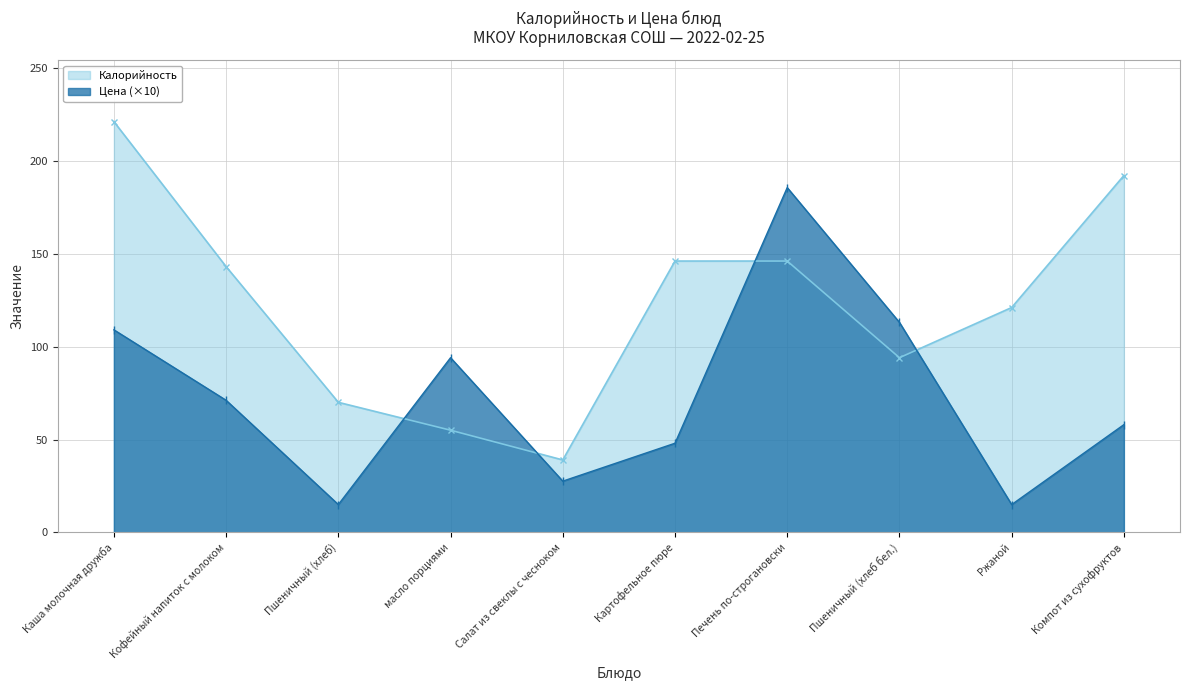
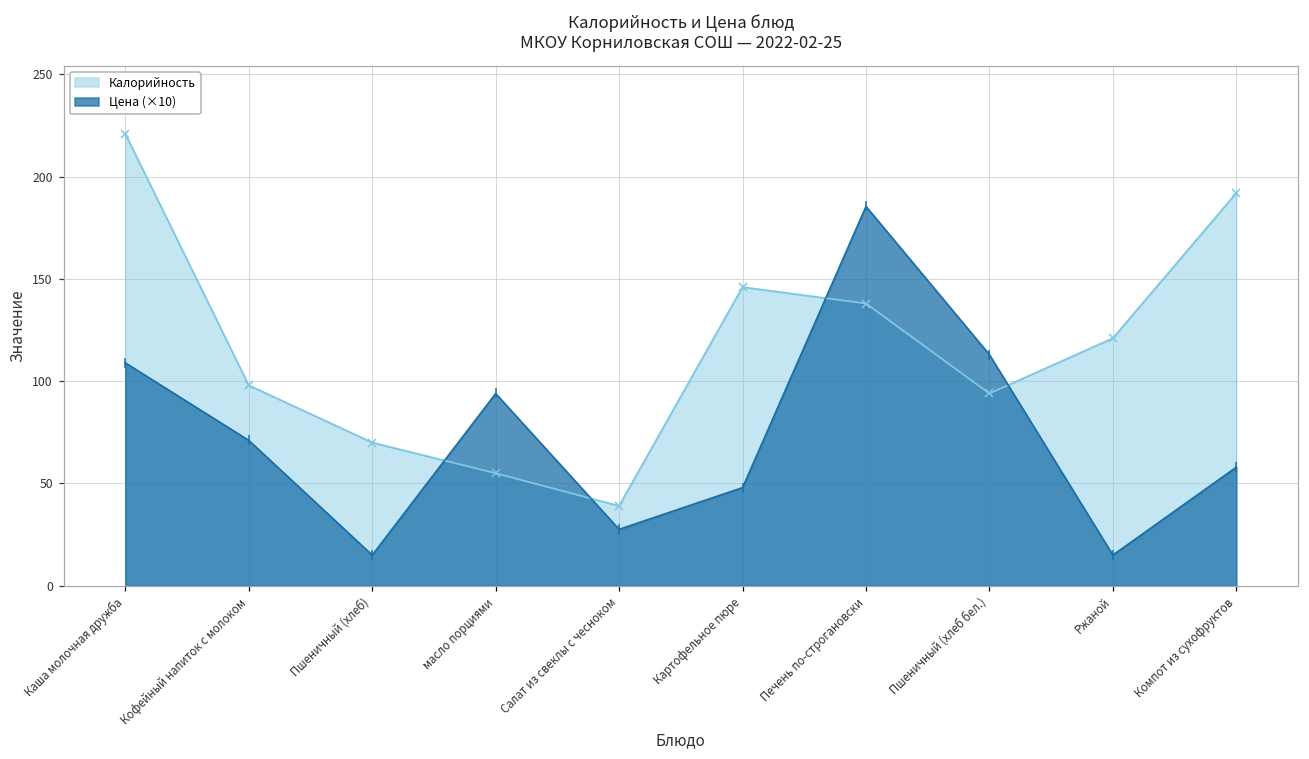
  {
    "Калорийность": {
      "Каша молочная дружба": 221,
-     "Кофейный напиток с молоком": 143,
+     "Кофейный напиток с молоком": 98,
      "Пшеничный (хлеб)": 70,
      "масло порциями": 55,
      "Салат из свеклы с чесноком": 39,
      "Картофельное пюре": 146,
-     "Печень по-строгановски": 146,
+     "Печень по-строгановски": 138,
      "Пшеничный (хлеб бел.)": 94,
      "Ржаной": 121,
      "Компот из сухофруктов": 192
    },
    "Цена (×10)": {
      "Каша молочная дружба": 109,
      "Кофейный напиток с молоком": 71,
      "Пшеничный (хлеб)": 15,
      "масло порциями": 94,
      "Салат из свеклы с чесноком": 28,
      "Картофельное пюре": 48,
      "Печень по-строгановски": 186,
      "Пшеничный (хлеб бел.)": 113,
      "Ржаной": 15,
      "Компот из сухофруктов": 58
    }
  }
